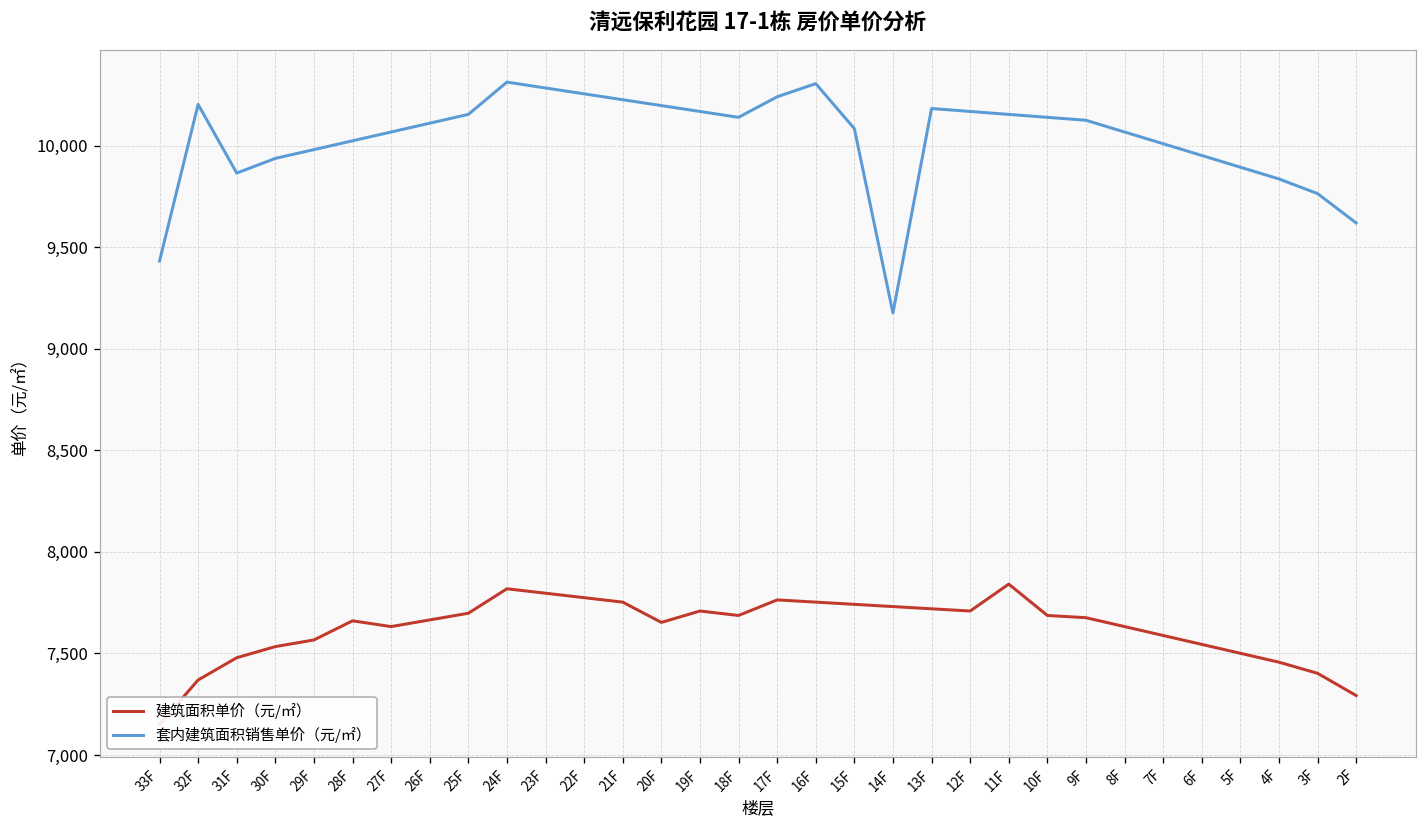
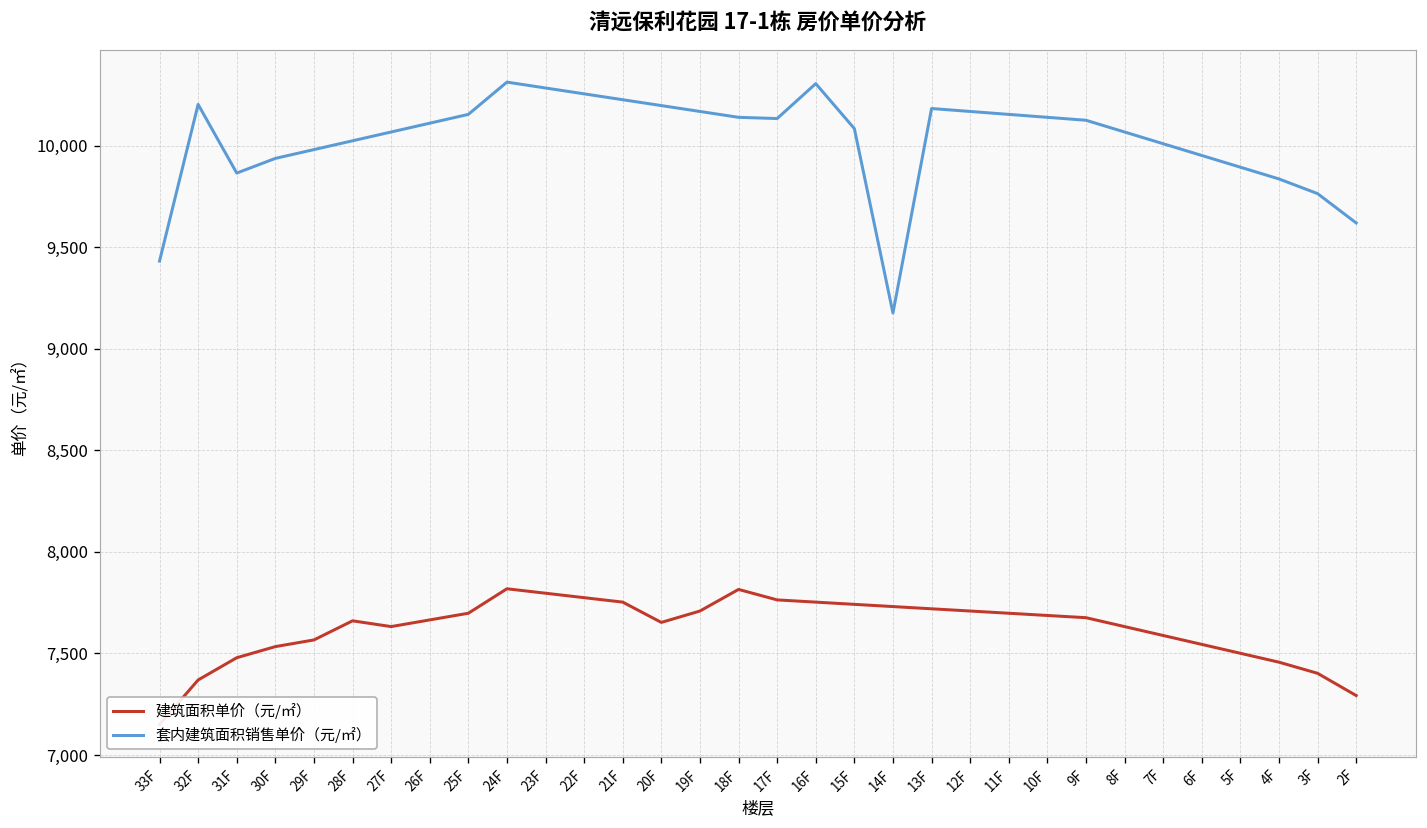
  {
    "建筑面积单价（元/㎡）": {
      "32F": "7,370",
      "31F": "7,480",
      "30F": "7,530",
      "29F": "7,570",
      "28F": "7,660",
      "27F": "7,630",
      "26F": "7,670",
      "25F": "7,700",
      "24F": "7,820",
      "23F": "7,800",
      "22F": "7,770",
      "21F": "7,750",
      "20F": "7,650",
      "19F": "7,710",
-     "18F": "7,690",
+     "18F": "7,820",
      "17F": "7,760",
      "16F": "7,750",
      "15F": "7,740",
      "14F": "7,730",
      "13F": "7,720",
      "12F": "7,710",
-     "11F": "7,840",
+     "11F": "7,700",
      "10F": "7,690",
      "9F": "7,680",
      "8F": "7,630",
      "7F": "7,590",
      "6F": "7,540",
      "5F": "7,500",
      "4F": "7,460",
      "3F": "7,400",
      "2F": "7,290"
    },
    "套内建筑面积销售单价（元/㎡）": {
      "33F": "9,430",
      "32F": "10,200",
      "31F": "9,860",
      "30F": "9,940",
      "29F": "9,980",
      "28F": "10,020",
      "27F": "10,070",
      "26F": "10,110",
      "25F": "10,150",
      "24F": "10,310",
      "23F": "10,280",
      "22F": "10,250",
      "21F": "10,230",
      "20F": "10,200",
      "19F": "10,170",
      "18F": "10,140",
-     "17F": "10,240",
+     "17F": "10,130",
      "16F": "10,310",
      "15F": "10,080",
      "14F": "9,180",
      "13F": "10,180",
      "12F": "10,170",
      "11F": "10,150",
      "10F": "10,140",
      "9F": "10,120",
      "8F": "10,070",
      "7F": "10,010",
      "6F": "9,950",
      "5F": "9,890",
      "4F": "9,840",
      "3F": "9,760",
      "2F": "9,620"
    }
  }
